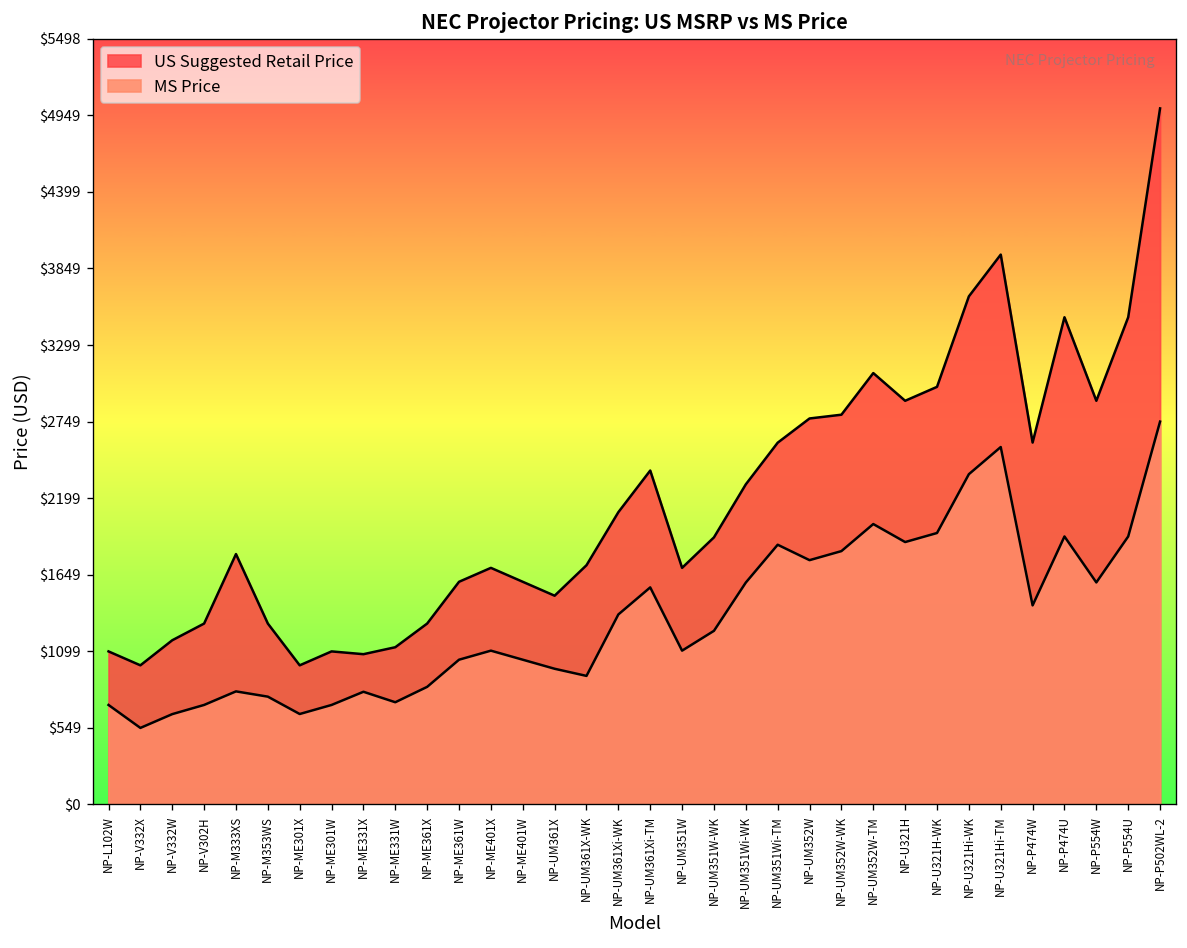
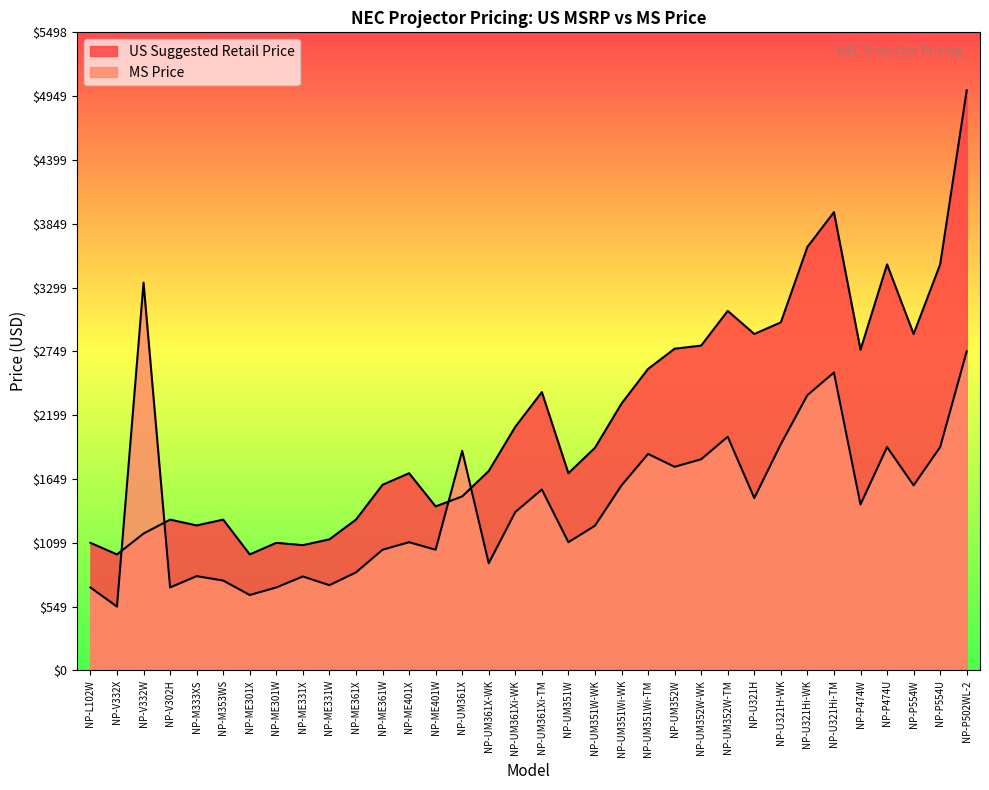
  {
    "US Suggested Retail Price": {
      "NP-L102W": "$1100",
      "NP-V332X": "$1000",
      "NP-V332W": "$1180",
      "NP-V302H": "$1300",
-     "NP-M333XS": "$1800",
+     "NP-M333XS": "$1250",
      "NP-M353WS": "$1300",
      "NP-ME301X": "$1000",
      "NP-ME301W": "$1100",
      "NP-ME331X": "$1080",
      "NP-ME331W": "$1130",
      "NP-ME361X": "$1300",
      "NP-ME361W": "$1600",
      "NP-ME401X": "$1700",
-     "NP-ME401W": "$1600",
+     "NP-ME401W": "$1410",
      "NP-UM361X": "$1500",
      "NP-UM361X-WK": "$1720",
      "NP-UM361Xi-WK": "$2100",
      "NP-UM361Xi-TM": "$2400",
      "NP-UM351W": "$1700",
      "NP-UM351W-WK": "$1920",
      "NP-UM351Wi-WK": "$2300",
      "NP-UM351Wi-TM": "$2600",
      "NP-UM352W": "$2770",
      "NP-UM352W-WK": "$2800",
      "NP-UM352W-TM": "$3100",
      "NP-U321H": "$2900",
      "NP-U321H-WK": "$3000",
      "NP-U321Hi-WK": "$3650",
      "NP-U321Hi-TM": "$3950",
-     "NP-P474W": "$2600",
+     "NP-P474W": "$2760",
      "NP-P474U": "$3500",
      "NP-P554W": "$2900",
      "NP-P554U": "$3500",
      "NP-P502WL-2": "$5000"
    },
    "MS Price": {
      "NP-L102W": "$710",
      "NP-V332X": "$550",
-     "NP-V332W": "$650",
+     "NP-V332W": "$3340",
      "NP-V302H": "$710",
      "NP-M333XS": "$810",
      "NP-M353WS": "$770",
      "NP-ME301X": "$650",
      "NP-ME301W": "$710",
      "NP-ME331X": "$810",
      "NP-ME331W": "$730",
      "NP-ME361X": "$840",
      "NP-ME361W": "$1040",
      "NP-ME401X": "$1100",
      "NP-ME401W": "$1040",
-     "NP-UM361X": "$970",
+     "NP-UM361X": "$1890",
      "NP-UM361X-WK": "$920",
      "NP-UM361Xi-WK": "$1360",
      "NP-UM361Xi-TM": "$1560",
      "NP-UM351W": "$1100",
      "NP-UM351W-WK": "$1250",
      "NP-UM351Wi-WK": "$1590",
      "NP-UM351Wi-TM": "$1870",
      "NP-UM352W": "$1750",
      "NP-UM352W-WK": "$1820",
      "NP-UM352W-TM": "$2010",
-     "NP-U321H": "$1880",
+     "NP-U321H": "$1490",
      "NP-U321H-WK": "$1950",
      "NP-U321Hi-WK": "$2370",
      "NP-U321Hi-TM": "$2570",
      "NP-P474W": "$1430",
      "NP-P474U": "$1920",
      "NP-P554W": "$1590",
      "NP-P554U": "$1920",
      "NP-P502WL-2": "$2750"
    }
  }
